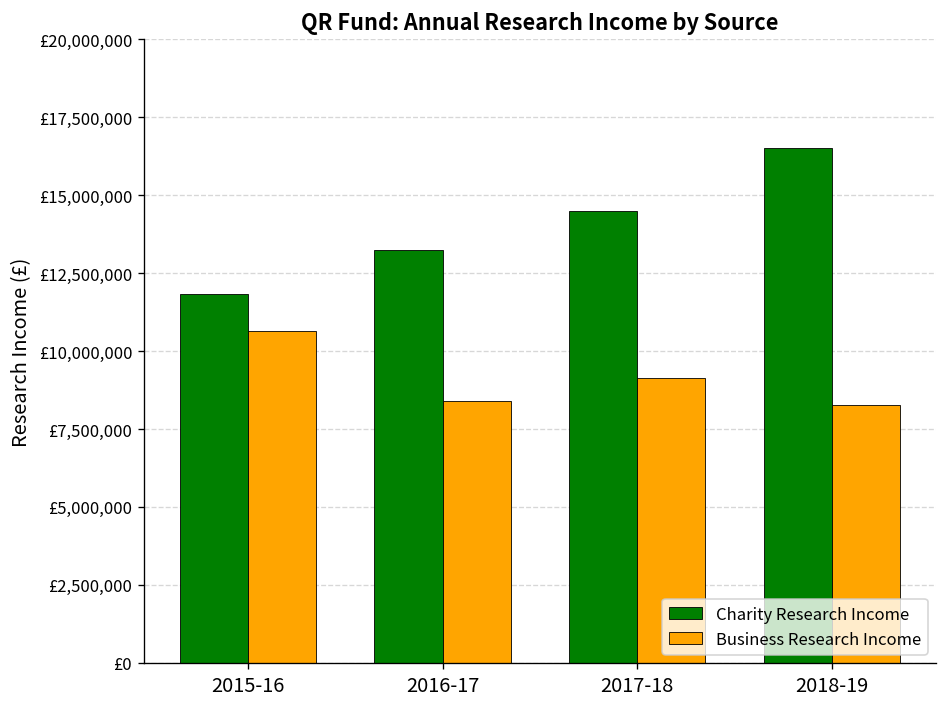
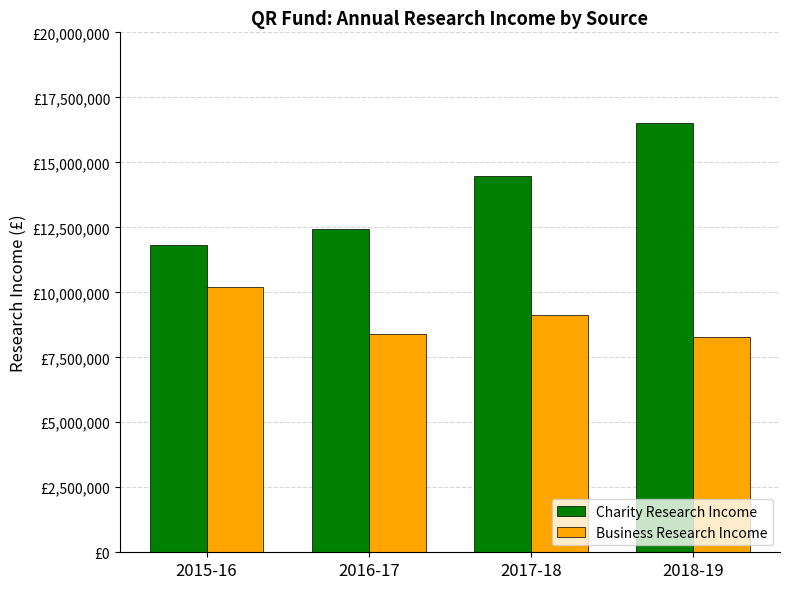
  {
    "Charity Research Income": {
      "2015-16": "£11,800,000",
-     "2016-17": "£13,200,000",
+     "2016-17": "£12,400,000",
      "2017-18": "£14,500,000",
      "2018-19": "£16,500,000"
    },
    "Business Research Income": {
-     "2015-16": "£10,600,000",
+     "2015-16": "£10,200,000",
      "2016-17": "£8,400,000",
      "2017-18": "£9,100,000",
      "2018-19": "£8,300,000"
    }
  }
